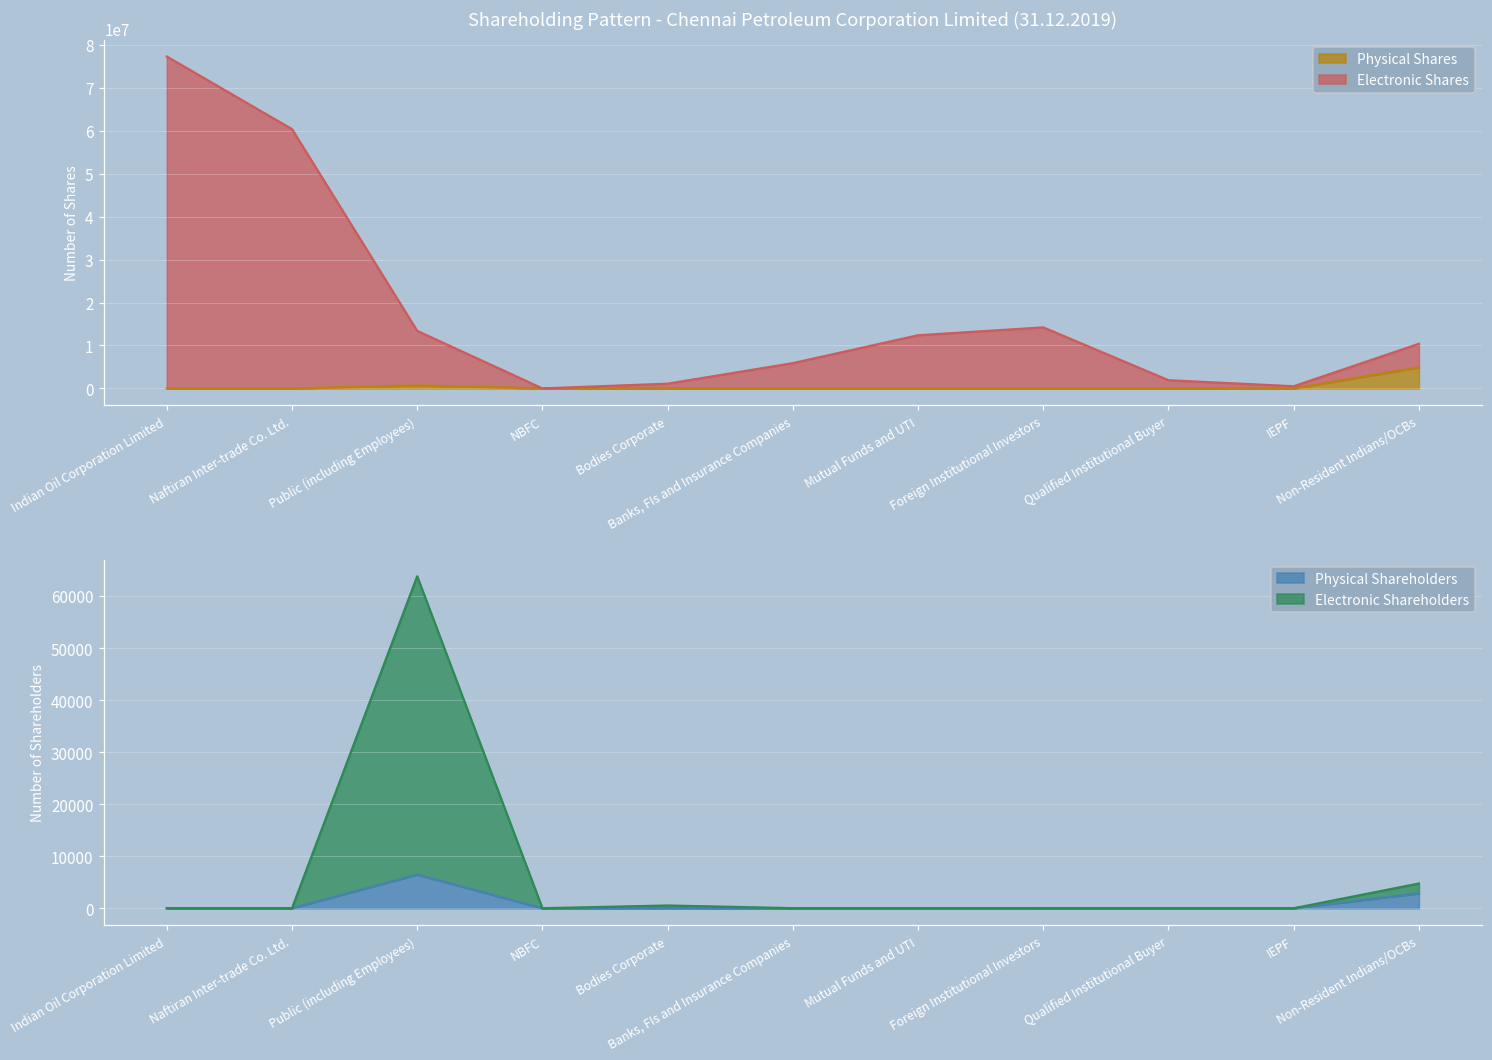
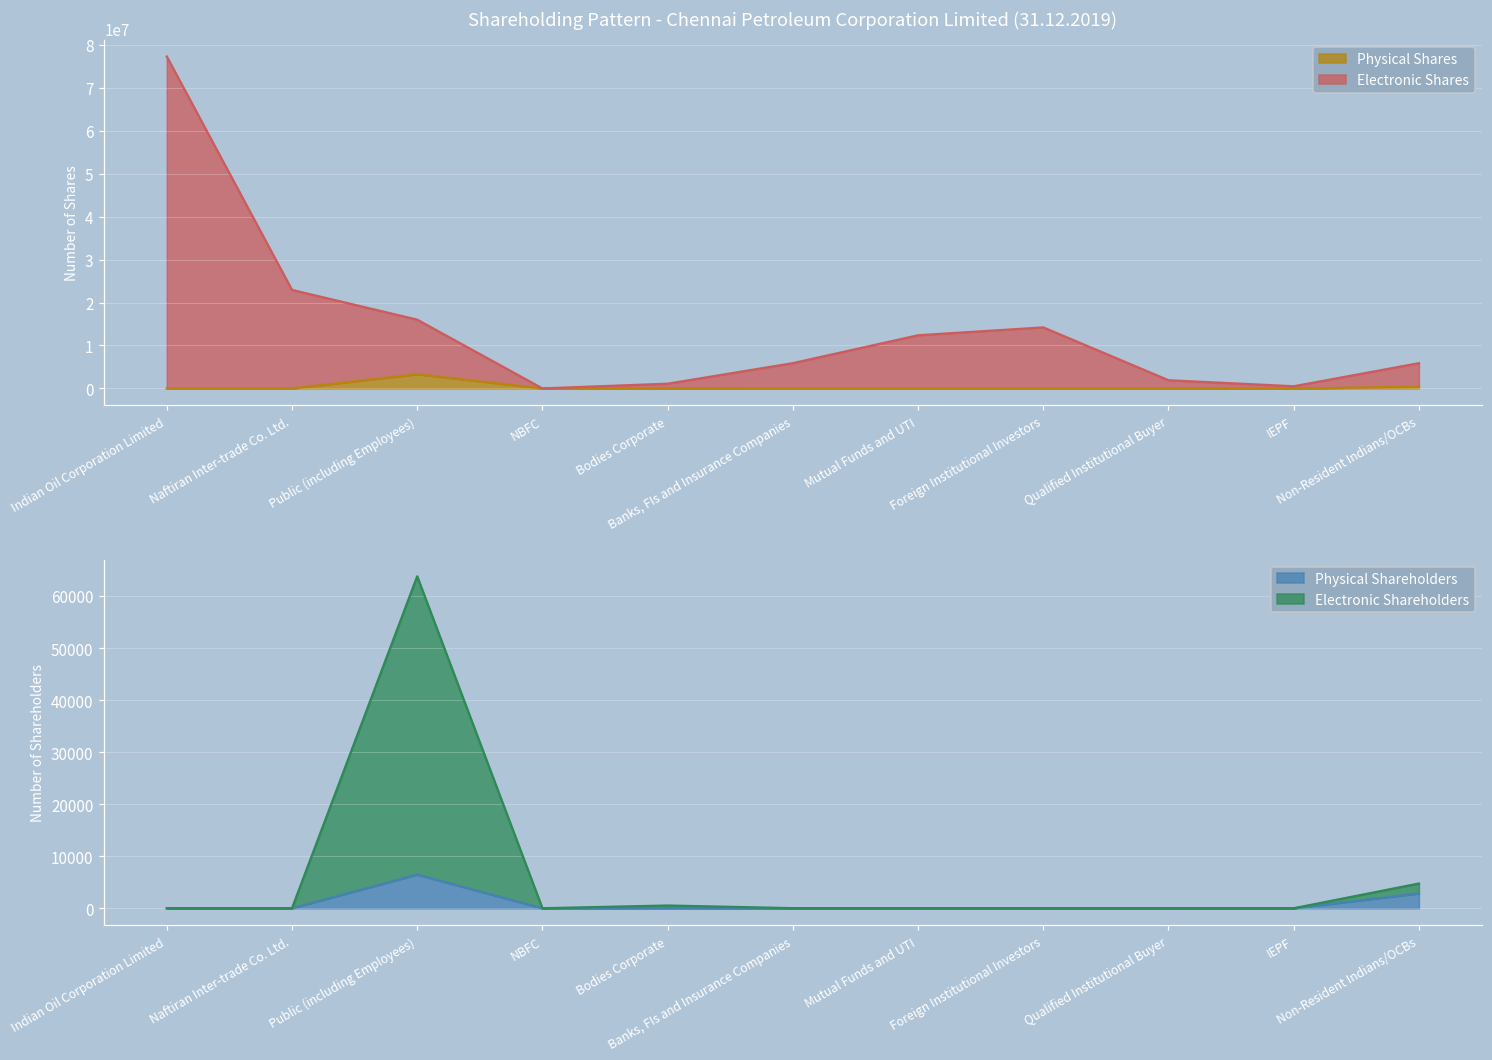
  {
    "Shareholding Pattern - Chennai Petroleum Corporation Limited (31.12.2019)": {
      "Physical Shares": {
        "Indian Oil Corporation Limited": 0,
        "Naftiran Inter-trade Co. Ltd.": 0,
-       "Public (including Employees)": 1000000,
+       "Public (including Employees)": 3000000,
        "Bodies Corporate": 0,
        "Banks, FIs and Insurance Companies": 0,
        "Mutual Funds and UTI": 0,
        "Foreign Institutional Investors": 0,
        "Qualified Institutional Buyer": 0,
-       "Non-Resident Indians/OCBs": 5000000
+       "Non-Resident Indians/OCBs": 0
      },
      "Electronic Shares": {
        "Indian Oil Corporation Limited": 77000000,
-       "Naftiran Inter-trade Co. Ltd.": 60000000,
+       "Naftiran Inter-trade Co. Ltd.": 23000000,
        "Public (including Employees)": 13000000,
        "Bodies Corporate": 1000000,
        "Banks, FIs and Insurance Companies": 6000000,
        "Mutual Funds and UTI": 12000000,
        "Foreign Institutional Investors": 14000000,
        "Qualified Institutional Buyer": 2000000,
        "Non-Resident Indians/OCBs": 5000000
      }
    }
  }
